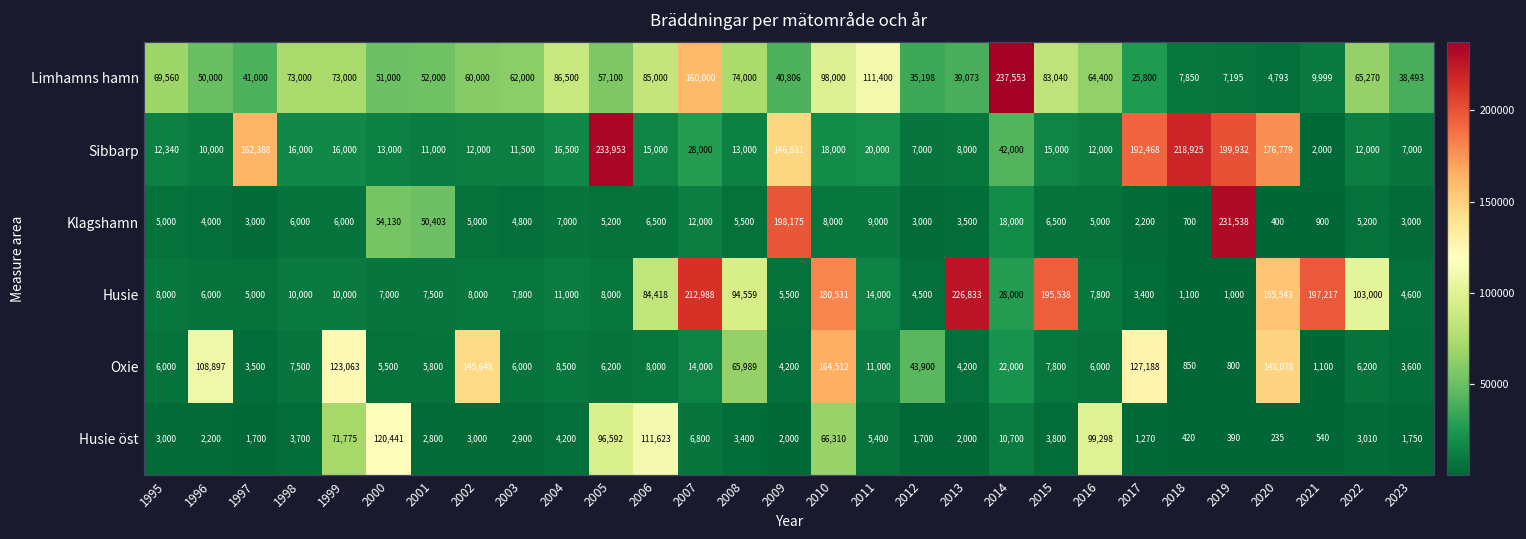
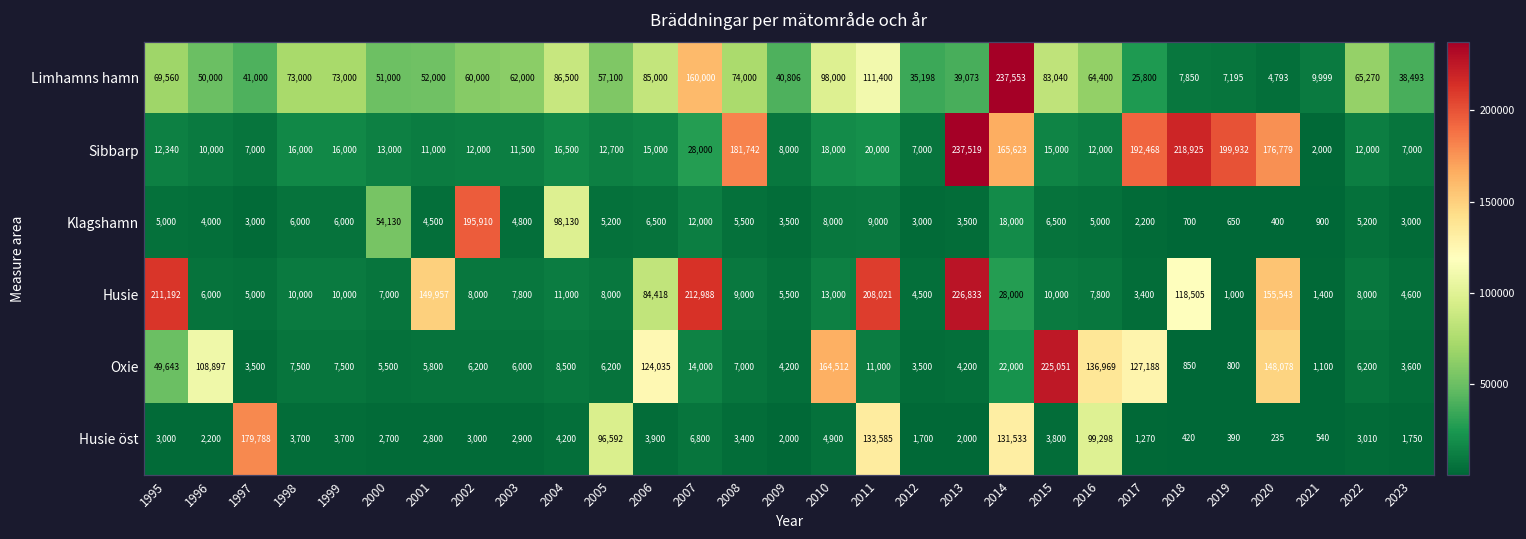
  {
    "Limhamns hamn": {
      "1995": "69,560",
      "1996": "50,000",
      "1997": "41,000",
      "1998": "73,000",
      "1999": "73,000",
      "2000": "51,000",
      "2001": "52,000",
      "2002": "60,000",
      "2003": "62,000",
      "2004": "86,500",
      "2005": "57,100",
      "2006": "85,000",
      "2007": "160,000",
      "2008": "74,000",
      "2009": "40,806",
      "2010": "98,000",
      "2011": "111,400",
      "2012": "35,198",
      "2013": "39,073",
      "2014": "237,553",
      "2015": "83,040",
      "2016": "64,400",
      "2017": "25,800",
      "2018": "7,850",
      "2019": "7,195",
      "2020": "4,793",
      "2021": "9,999",
      "2022": "65,270",
      "2023": "38,493"
    },
    "Sibbarp": {
      "1995": "12,340",
      "1996": "10,000",
-     "1997": "162,388",
+     "1997": "7,000",
      "1998": "16,000",
      "1999": "16,000",
      "2000": "13,000",
      "2001": "11,000",
      "2002": "12,000",
      "2003": "11,500",
      "2004": "16,500",
-     "2005": "233,953",
+     "2005": "12,700",
      "2006": "15,000",
      "2007": "28,000",
-     "2008": "13,000",
-     "2009": "146,831",
+     "2008": "181,742",
+     "2009": "8,000",
      "2010": "18,000",
      "2011": "20,000",
      "2012": "7,000",
-     "2013": "8,000",
-     "2014": "42,000",
+     "2013": "237,519",
+     "2014": "165,623",
      "2015": "15,000",
      "2016": "12,000",
      "2017": "192,468",
      "2018": "218,925",
      "2019": "199,932",
      "2020": "176,779",
      "2021": "2,000",
      "2022": "12,000",
      "2023": "7,000"
    },
    "Klagshamn": {
      "1995": "5,000",
      "1996": "4,000",
      "1997": "3,000",
      "1998": "6,000",
      "1999": "6,000",
      "2000": "54,130",
-     "2001": "50,403",
-     "2002": "5,000",
+     "2001": "4,500",
+     "2002": "195,910",
      "2003": "4,800",
-     "2004": "7,000",
+     "2004": "98,130",
      "2005": "5,200",
      "2006": "6,500",
      "2007": "12,000",
      "2008": "5,500",
-     "2009": "198,175",
+     "2009": "3,500",
      "2010": "8,000",
      "2011": "9,000",
      "2012": "3,000",
      "2013": "3,500",
      "2014": "18,000",
      "2015": "6,500",
      "2016": "5,000",
      "2017": "2,200",
      "2018": "700",
-     "2019": "231,538",
+     "2019": "650",
      "2020": "400",
      "2021": "900",
      "2022": "5,200",
      "2023": "3,000"
    },
    "Husie": {
-     "1995": "8,000",
+     "1995": "211,192",
      "1996": "6,000",
      "1997": "5,000",
      "1998": "10,000",
      "1999": "10,000",
      "2000": "7,000",
-     "2001": "7,500",
+     "2001": "149,957",
      "2002": "8,000",
      "2003": "7,800",
      "2004": "11,000",
      "2005": "8,000",
      "2006": "84,418",
      "2007": "212,988",
-     "2008": "94,559",
+     "2008": "9,000",
      "2009": "5,500",
-     "2010": "180,531",
-     "2011": "14,000",
+     "2010": "13,000",
+     "2011": "208,021",
      "2012": "4,500",
      "2013": "226,833",
      "2014": "28,000",
-     "2015": "195,538",
+     "2015": "10,000",
      "2016": "7,800",
      "2017": "3,400",
-     "2018": "1,100",
+     "2018": "118,505",
      "2019": "1,000",
      "2020": "155,543",
-     "2021": "197,217",
-     "2022": "103,000",
+     "2021": "1,400",
+     "2022": "8,000",
      "2023": "4,600"
    },
    "Oxie": {
-     "1995": "6,000",
+     "1995": "49,643",
      "1996": "108,897",
      "1997": "3,500",
      "1998": "7,500",
-     "1999": "123,063",
+     "1999": "7,500",
      "2000": "5,500",
      "2001": "5,800",
-     "2002": "145,648",
+     "2002": "6,200",
      "2003": "6,000",
      "2004": "8,500",
      "2005": "6,200",
-     "2006": "8,000",
+     "2006": "124,035",
      "2007": "14,000",
-     "2008": "65,989",
+     "2008": "7,000",
      "2009": "4,200",
      "2010": "164,512",
      "2011": "11,000",
-     "2012": "43,900",
+     "2012": "3,500",
      "2013": "4,200",
      "2014": "22,000",
-     "2015": "7,800",
-     "2016": "6,000",
+     "2015": "225,051",
+     "2016": "136,969",
      "2017": "127,188",
      "2018": "850",
      "2019": "800",
      "2020": "148,078",
      "2021": "1,100",
      "2022": "6,200",
      "2023": "3,600"
    },
    "Husie öst": {
      "1995": "3,000",
      "1996": "2,200",
-     "1997": "1,700",
+     "1997": "179,788",
      "1998": "3,700",
-     "1999": "71,775",
-     "2000": "120,441",
+     "1999": "3,700",
+     "2000": "2,700",
      "2001": "2,800",
      "2002": "3,000",
      "2003": "2,900",
      "2004": "4,200",
      "2005": "96,592",
-     "2006": "111,623",
+     "2006": "3,900",
      "2007": "6,800",
      "2008": "3,400",
      "2009": "2,000",
-     "2010": "66,310",
-     "2011": "5,400",
+     "2010": "4,900",
+     "2011": "133,585",
      "2012": "1,700",
      "2013": "2,000",
-     "2014": "10,700",
+     "2014": "131,533",
      "2015": "3,800",
      "2016": "99,298",
      "2017": "1,270",
      "2018": "420",
      "2019": "390",
      "2020": "235",
      "2021": "540",
      "2022": "3,010",
      "2023": "1,750"
    }
  }
